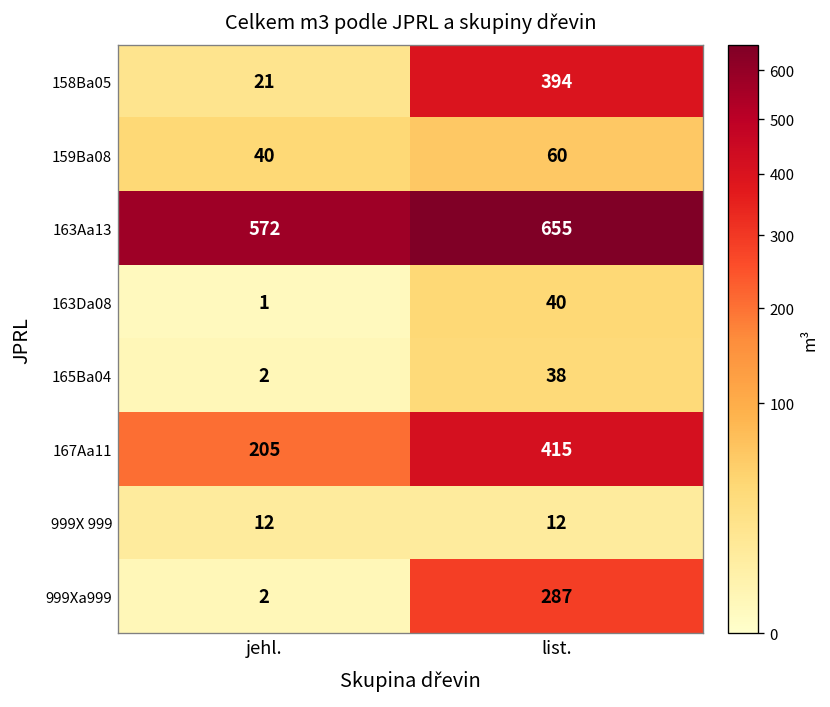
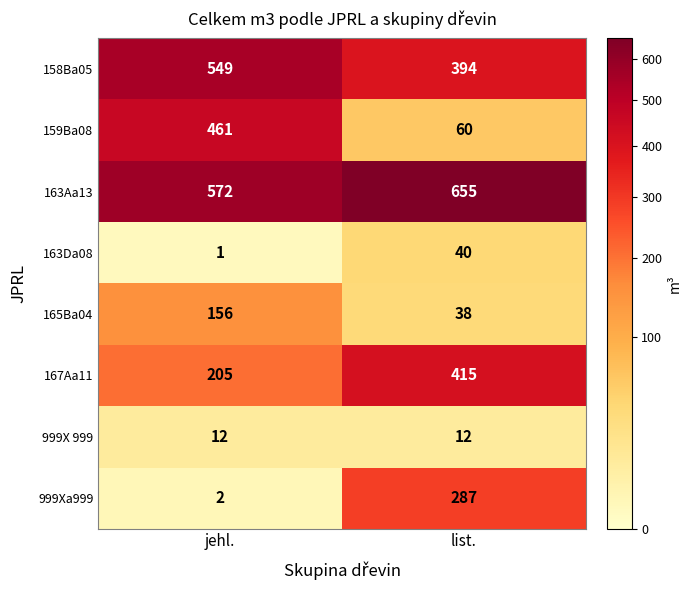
  {
    "158Ba05": {
-     "jehl.": 21,
+     "jehl.": 549,
      "list.": 394
    },
    "159Ba08": {
-     "jehl.": 40,
+     "jehl.": 461,
      "list.": 60
    },
    "163Aa13": {
      "jehl.": 572,
      "list.": 655
    },
    "163Da08": {
      "jehl.": 1,
      "list.": 40
    },
    "165Ba04": {
-     "jehl.": 2,
+     "jehl.": 156,
      "list.": 38
    },
    "167Aa11": {
      "jehl.": 205,
      "list.": 415
    },
    "999X 999": {
      "jehl.": 12,
      "list.": 12
    },
    "999Xa999": {
      "jehl.": 2,
      "list.": 287
    }
  }
